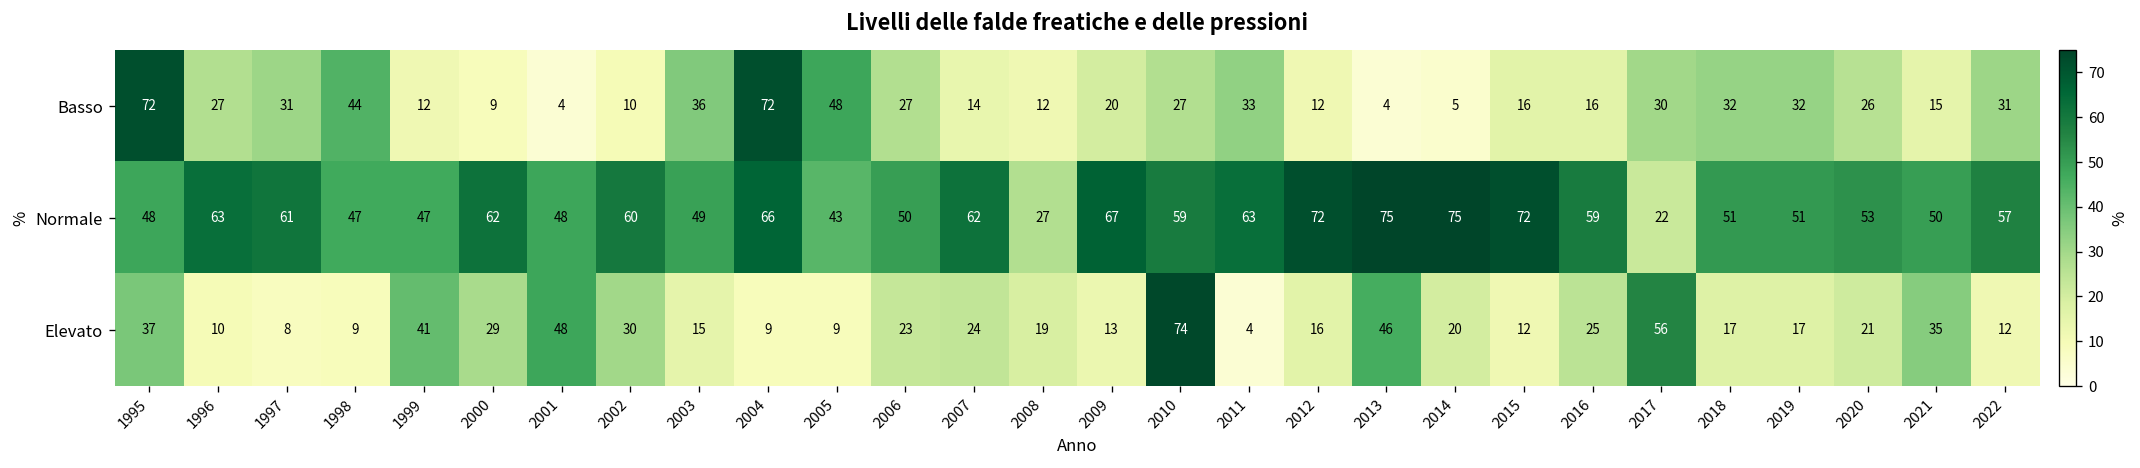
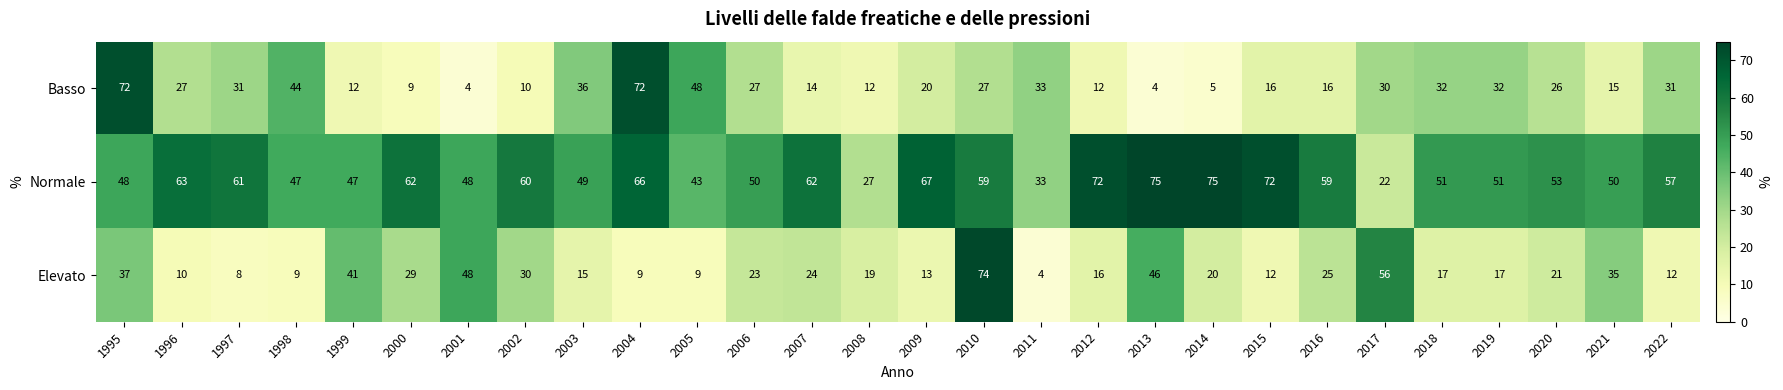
  {
    "Basso": {
      "1995": 72,
      "1996": 27,
      "1997": 31,
      "1998": 44,
      "1999": 12,
      "2000": 9,
      "2001": 4,
      "2002": 10,
      "2003": 36,
      "2004": 72,
      "2005": 48,
      "2006": 27,
      "2007": 14,
      "2008": 12,
      "2009": 20,
      "2010": 27,
      "2011": 33,
      "2012": 12,
      "2013": 4,
      "2014": 5,
      "2015": 16,
      "2016": 16,
      "2017": 30,
      "2018": 32,
      "2019": 32,
      "2020": 26,
      "2021": 15,
      "2022": 31
    },
    "Normale": {
      "1995": 48,
      "1996": 63,
      "1997": 61,
      "1998": 47,
      "1999": 47,
      "2000": 62,
      "2001": 48,
      "2002": 60,
      "2003": 49,
      "2004": 66,
      "2005": 43,
      "2006": 50,
      "2007": 62,
      "2008": 27,
      "2009": 67,
      "2010": 59,
-     "2011": 63,
+     "2011": 33,
      "2012": 72,
      "2013": 75,
      "2014": 75,
      "2015": 72,
      "2016": 59,
      "2017": 22,
      "2018": 51,
      "2019": 51,
      "2020": 53,
      "2021": 50,
      "2022": 57
    },
    "Elevato": {
      "1995": 37,
      "1996": 10,
      "1997": 8,
      "1998": 9,
      "1999": 41,
      "2000": 29,
      "2001": 48,
      "2002": 30,
      "2003": 15,
      "2004": 9,
      "2005": 9,
      "2006": 23,
      "2007": 24,
      "2008": 19,
      "2009": 13,
      "2010": 74,
      "2011": 4,
      "2012": 16,
      "2013": 46,
      "2014": 20,
      "2015": 12,
      "2016": 25,
      "2017": 56,
      "2018": 17,
      "2019": 17,
      "2020": 21,
      "2021": 35,
      "2022": 12
    }
  }
